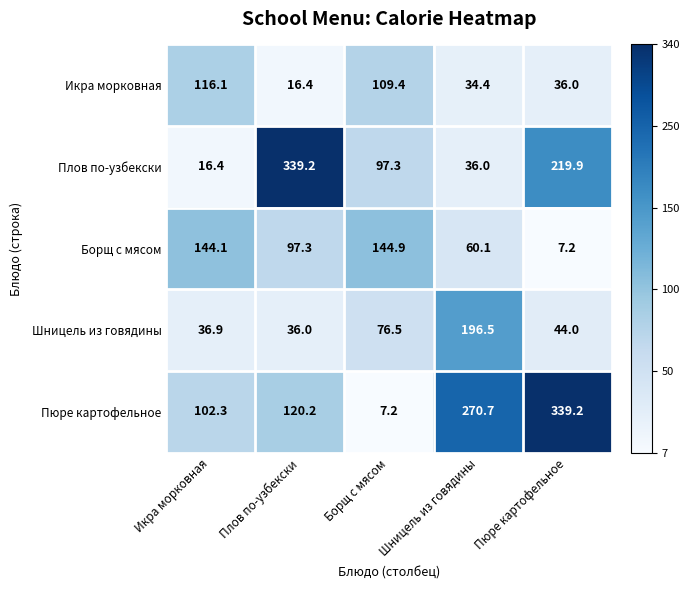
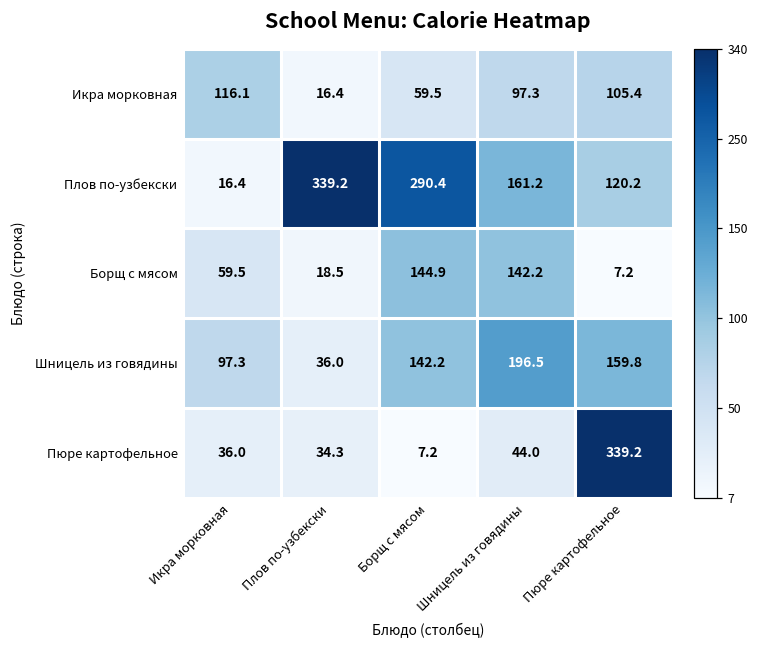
  {
    "Икра морковная": {
      "Икра морковная": 116.1,
      "Плов по-узбекски": 16.4,
-     "Борщ с мясом": 109.4,
-     "Шницель из говядины": 34.4,
-     "Пюре картофельное": 36.0
+     "Борщ с мясом": 59.5,
+     "Шницель из говядины": 97.3,
+     "Пюре картофельное": 105.4
    },
    "Плов по-узбекски": {
      "Икра морковная": 16.4,
      "Плов по-узбекски": 339.2,
-     "Борщ с мясом": 97.3,
-     "Шницель из говядины": 36.0,
-     "Пюре картофельное": 219.9
+     "Борщ с мясом": 290.4,
+     "Шницель из говядины": 161.2,
+     "Пюре картофельное": 120.2
    },
    "Борщ с мясом": {
-     "Икра морковная": 144.1,
-     "Плов по-узбекски": 97.3,
+     "Икра морковная": 59.5,
+     "Плов по-узбекски": 18.5,
      "Борщ с мясом": 144.9,
-     "Шницель из говядины": 60.1,
+     "Шницель из говядины": 142.2,
      "Пюре картофельное": 7.2
    },
    "Шницель из говядины": {
-     "Икра морковная": 36.9,
+     "Икра морковная": 97.3,
      "Плов по-узбекски": 36.0,
-     "Борщ с мясом": 76.5,
+     "Борщ с мясом": 142.2,
      "Шницель из говядины": 196.5,
-     "Пюре картофельное": 44.0
+     "Пюре картофельное": 159.8
    },
    "Пюре картофельное": {
-     "Икра морковная": 102.3,
-     "Плов по-узбекски": 120.2,
+     "Икра морковная": 36.0,
+     "Плов по-узбекски": 34.3,
      "Борщ с мясом": 7.2,
-     "Шницель из говядины": 270.7,
+     "Шницель из говядины": 44.0,
      "Пюре картофельное": 339.2
    }
  }
